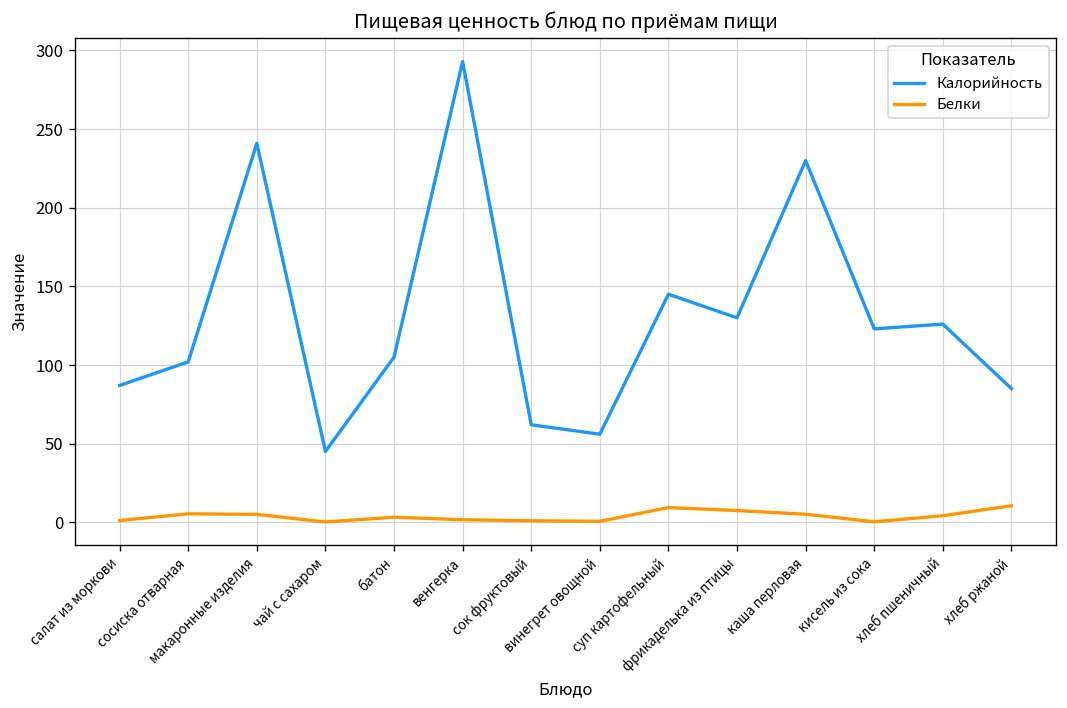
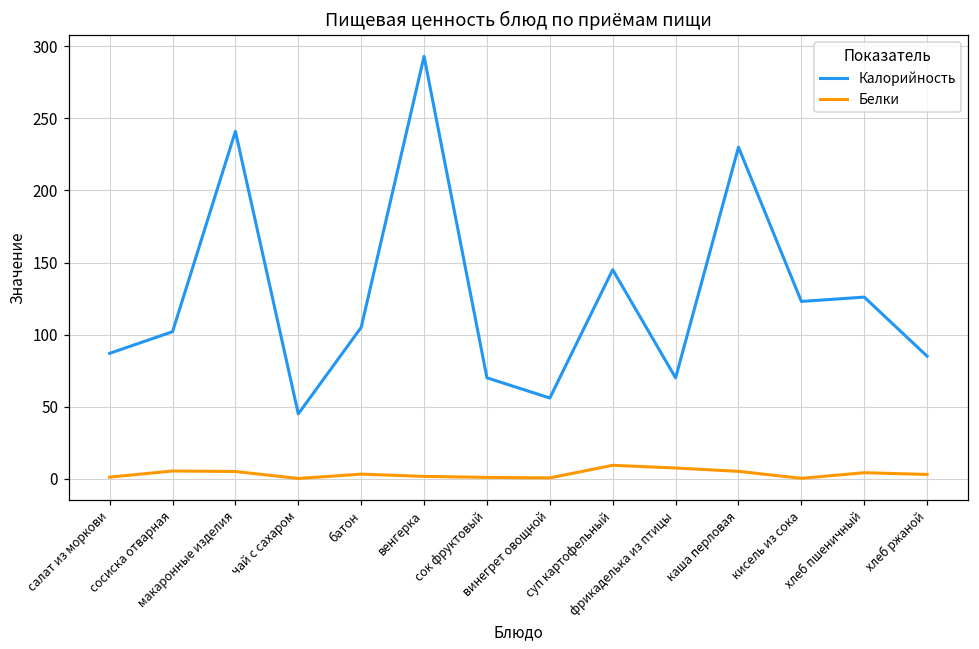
  {
    "Калорийность": {
      "салат из моркови": 87,
      "сосиска отварная": 102,
      "макаронные изделия": 241,
      "чай с сахаром": 45,
      "батон": 105,
      "венгерка": 293,
-     "сок фруктовый": 62,
+     "сок фруктовый": 70,
      "винегрет овощной": 56,
      "суп картофельный": 145,
-     "фрикаделька из птицы": 130,
+     "фрикаделька из птицы": 70,
      "каша перловая": 230,
      "кисель из сока": 123,
      "хлеб пшеничный": 126,
      "хлеб ржаной": 85
    },
    "Белки": {
      "салат из моркови": 1,
      "сосиска отварная": 5,
      "макаронные изделия": 5,
      "чай с сахаром": 0,
      "батон": 3,
      "венгерка": 2,
      "сок фруктовый": 1,
      "винегрет овощной": 1,
      "суп картофельный": 9,
      "фрикаделька из птицы": 7,
      "каша перловая": 5,
      "кисель из сока": 0,
      "хлеб пшеничный": 4,
-     "хлеб ржаной": 11
+     "хлеб ржаной": 3
    }
  }
